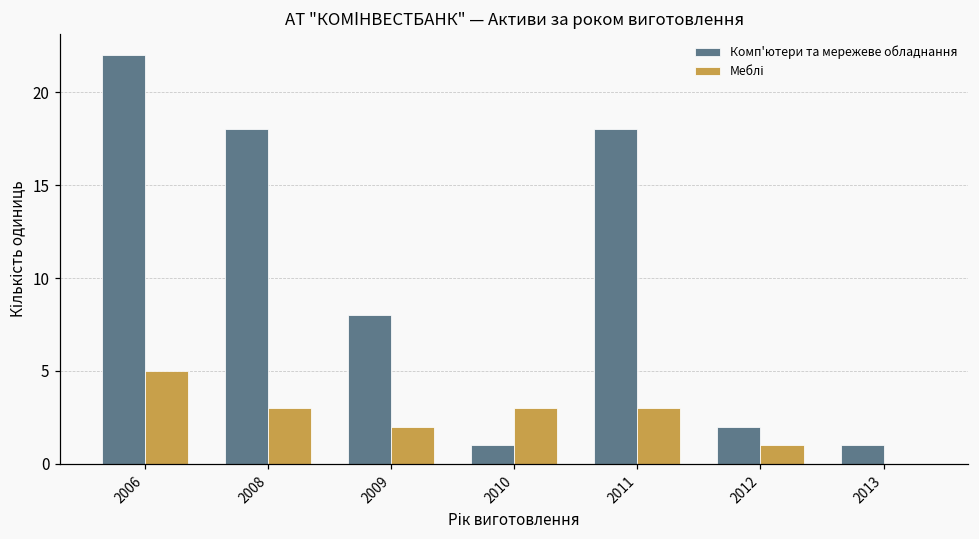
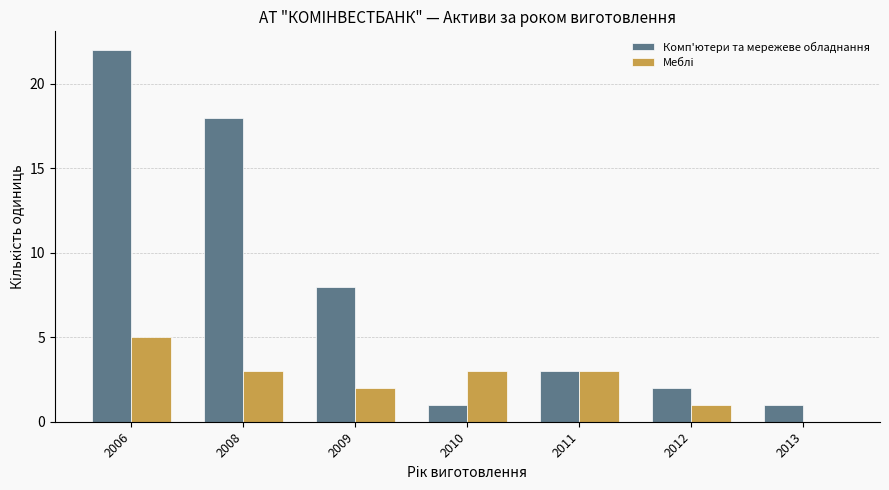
  {
    "Комп'ютери та мережеве обладнання": {
      "2006": 22,
      "2008": 18,
      "2009": 8,
      "2010": 1,
-     "2011": 18,
+     "2011": 3,
      "2012": 2,
      "2013": 1
    },
    "Меблі": {
      "2006": 5,
      "2008": 3,
      "2009": 2,
      "2010": 3,
      "2011": 3,
      "2012": 1,
      "2013": 0
    }
  }
